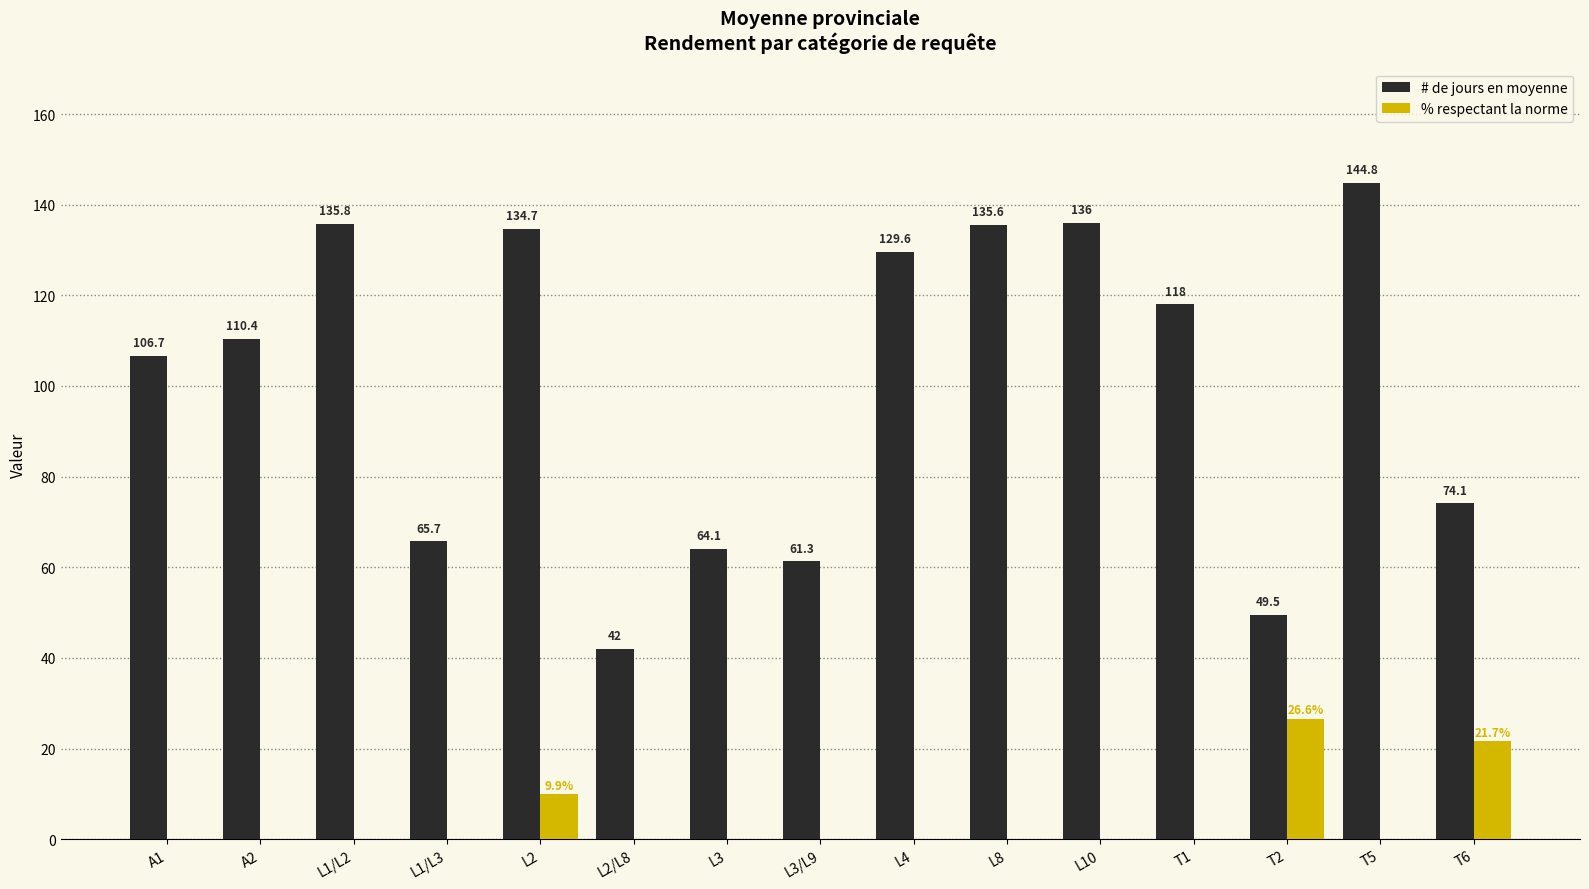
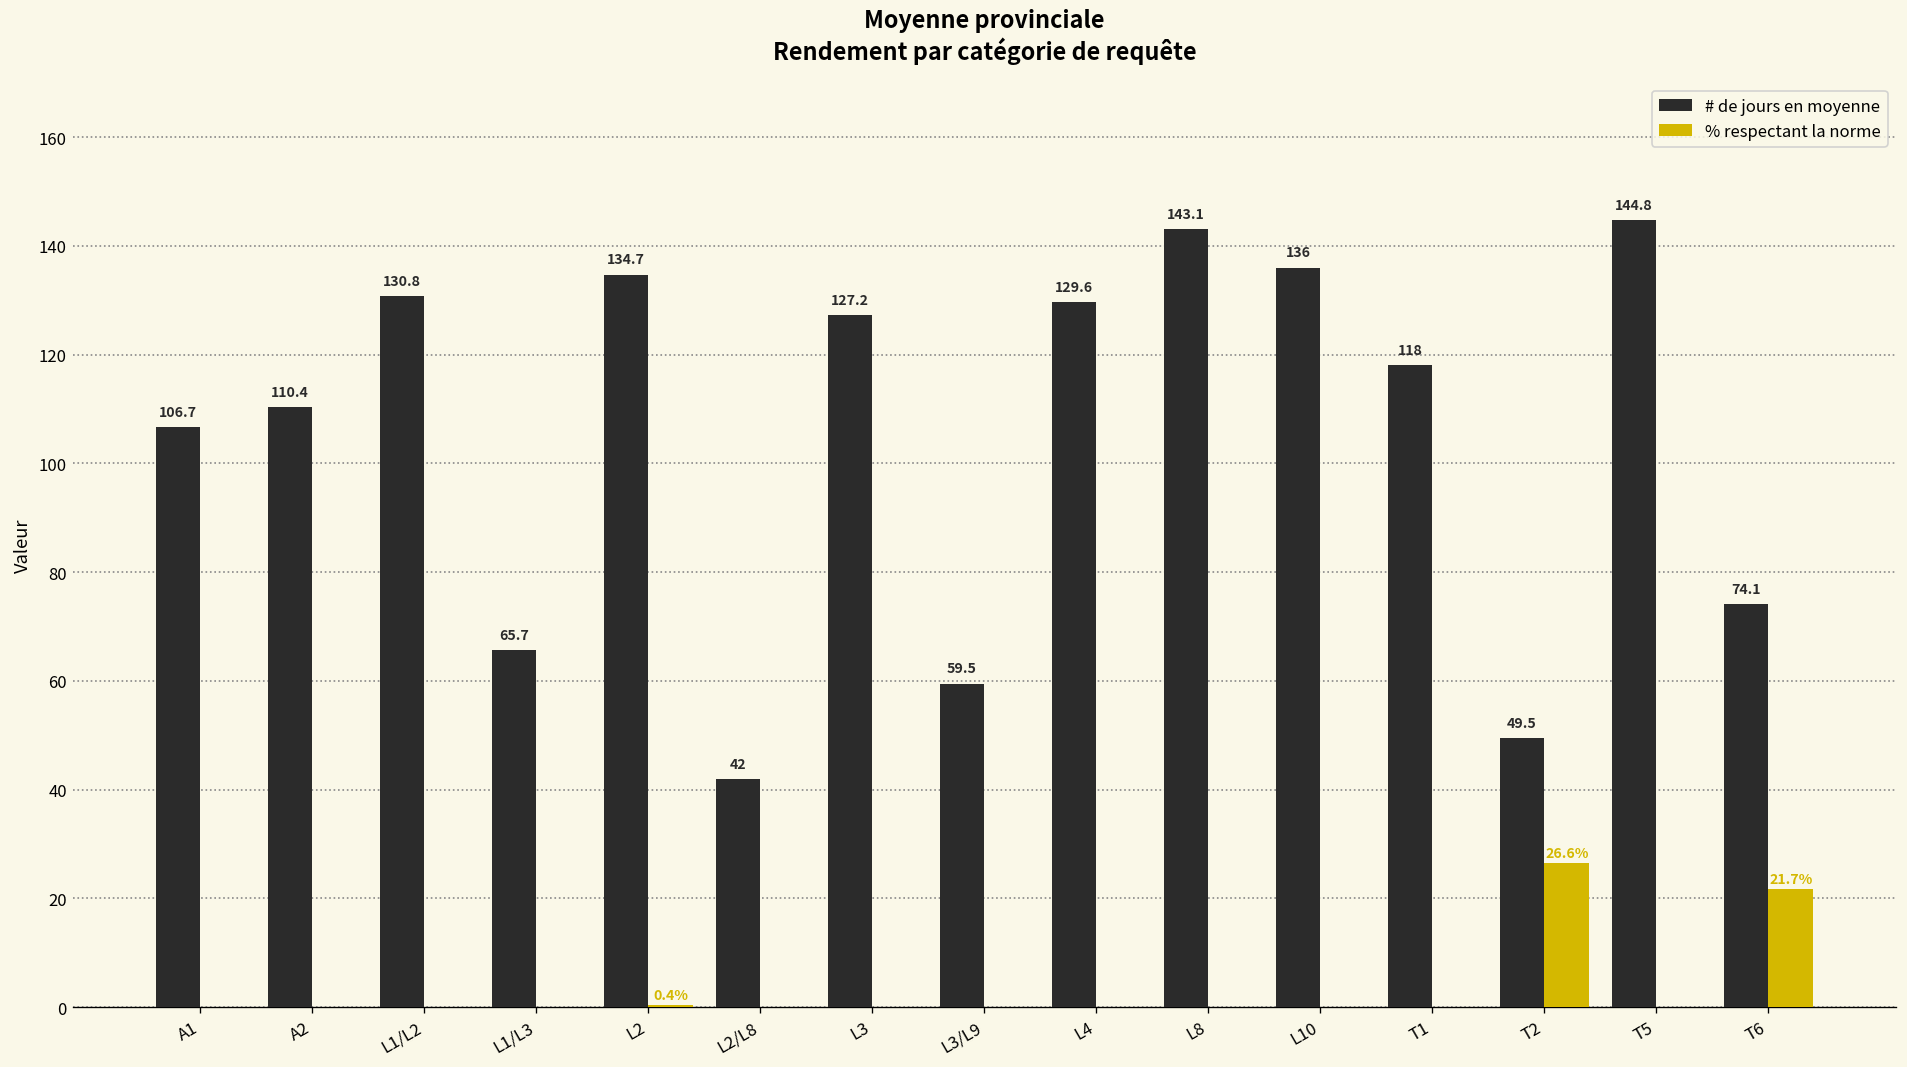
  {
    "# de jours en moyenne": {
      "A1": "106.7",
      "A2": "110.4",
-     "L1/L2": "135.8",
+     "L1/L2": "130.8",
      "L1/L3": "65.7",
      "L2": "134.7",
      "L2/L8": "42",
-     "L3": "64.1",
-     "L3/L9": "61.3",
+     "L3": "127.2",
+     "L3/L9": "59.5",
      "L4": "129.6",
-     "L8": "135.6",
+     "L8": "143.1",
      "L10": "136",
      "T1": "118",
      "T2": "49.5",
      "T5": "144.8",
      "T6": "74.1"
    },
    "% respectant la norme": {
-     "L2": "9.9%",
+     "L2": "0.4%",
      "T2": "26.6%",
      "T6": "21.7%"
    }
  }
